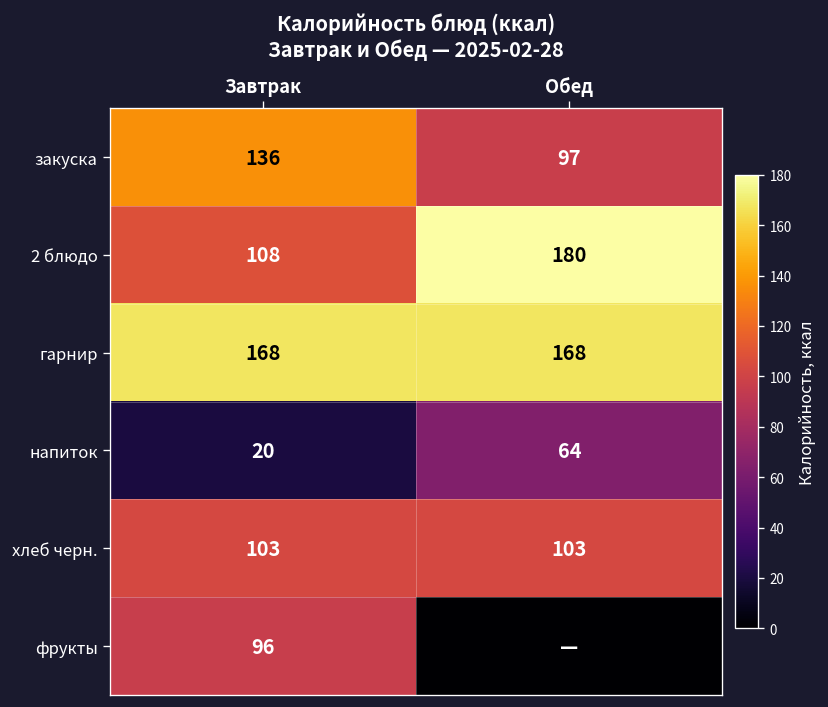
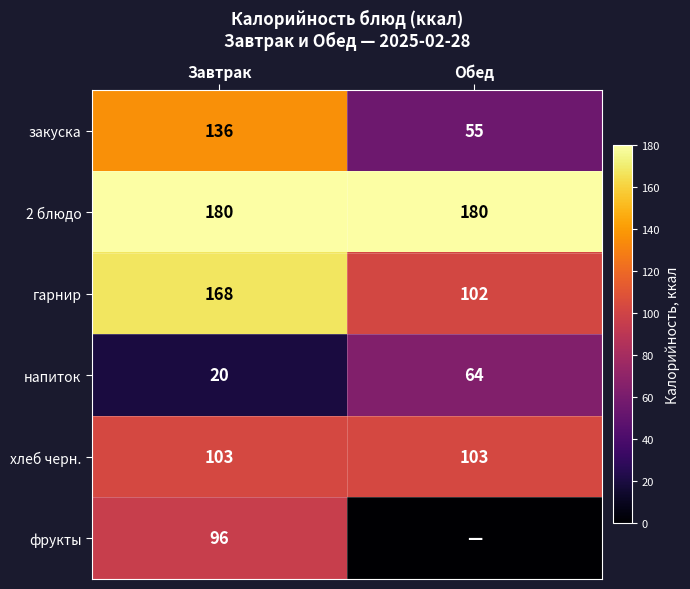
  {
    "закуска": {
      "Завтрак": 136,
-     "Обед": 97
+     "Обед": 55
    },
    "2 блюдо": {
-     "Завтрак": 108,
+     "Завтрак": 180,
      "Обед": 180
    },
    "гарнир": {
      "Завтрак": 168,
-     "Обед": 168
+     "Обед": 102
    },
    "напиток": {
      "Завтрак": 20,
      "Обед": 64
    },
    "хлеб черн.": {
      "Завтрак": 103,
      "Обед": 103
    },
    "фрукты": {
      "Завтрак": 96
    }
  }
